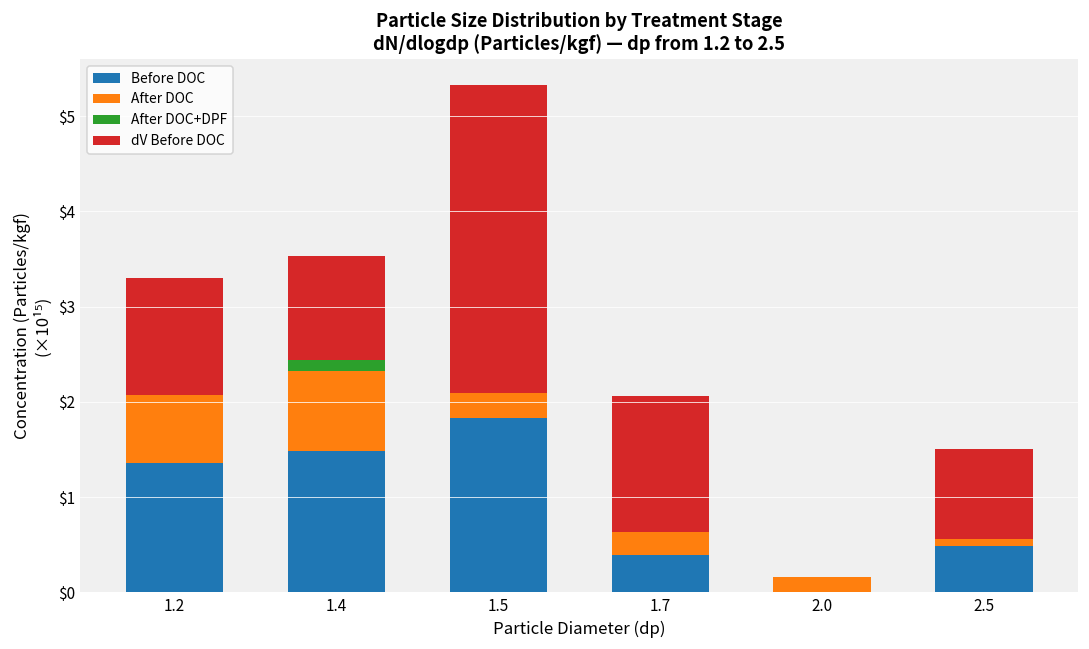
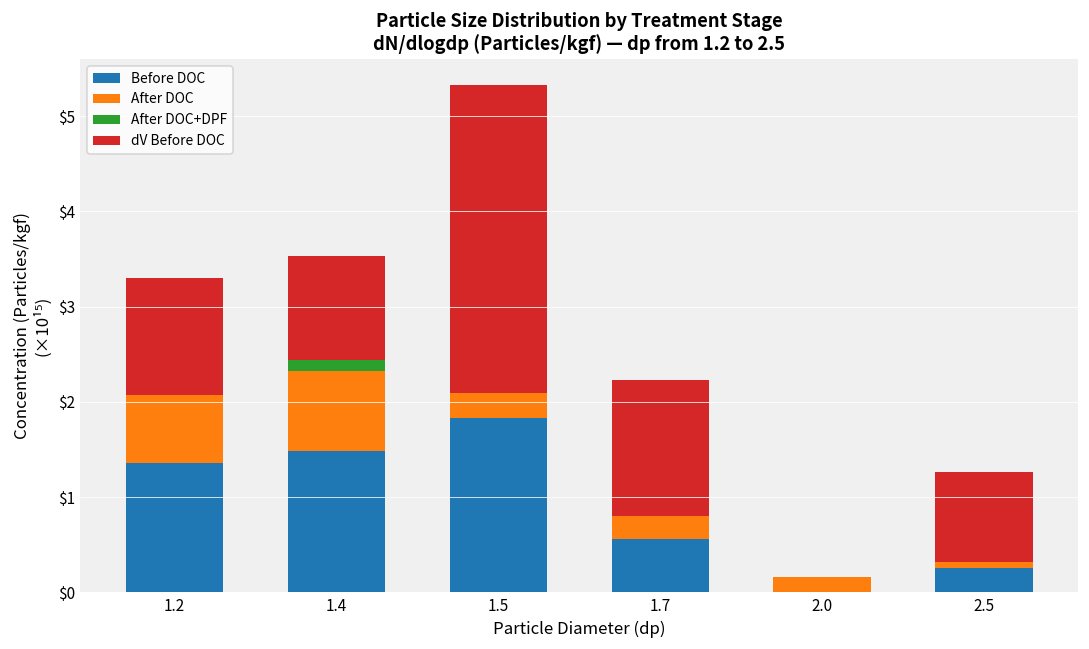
  {
    "Before DOC": {
      "1.2": "$1.4",
      "1.4": "$1.5",
      "1.5": "$1.8",
-     "1.7": "$0.4",
+     "1.7": "$0.6",
      "2.0": "$0.0",
-     "2.5": "$0.5"
+     "2.5": "$0.2"
    },
    "After DOC": {
      "1.2": "$0.7",
      "1.4": "$0.8",
      "1.5": "$0.3",
      "1.7": "$0.2",
      "2.0": "$0.2",
      "2.5": "$0.1"
    },
    "After DOC+DPF": {
      "1.2": "$0.0",
      "1.4": "$0.1",
      "1.5": "$0.0",
      "1.7": "$0.0",
      "2.0": "$0.0",
      "2.5": "$0.0"
    },
    "dV Before DOC": {
      "1.2": "$1.2",
      "1.4": "$1.1",
      "1.5": "$3.2",
      "1.7": "$1.4",
      "2.0": "$0.0",
      "2.5": "$1.0"
    }
  }
